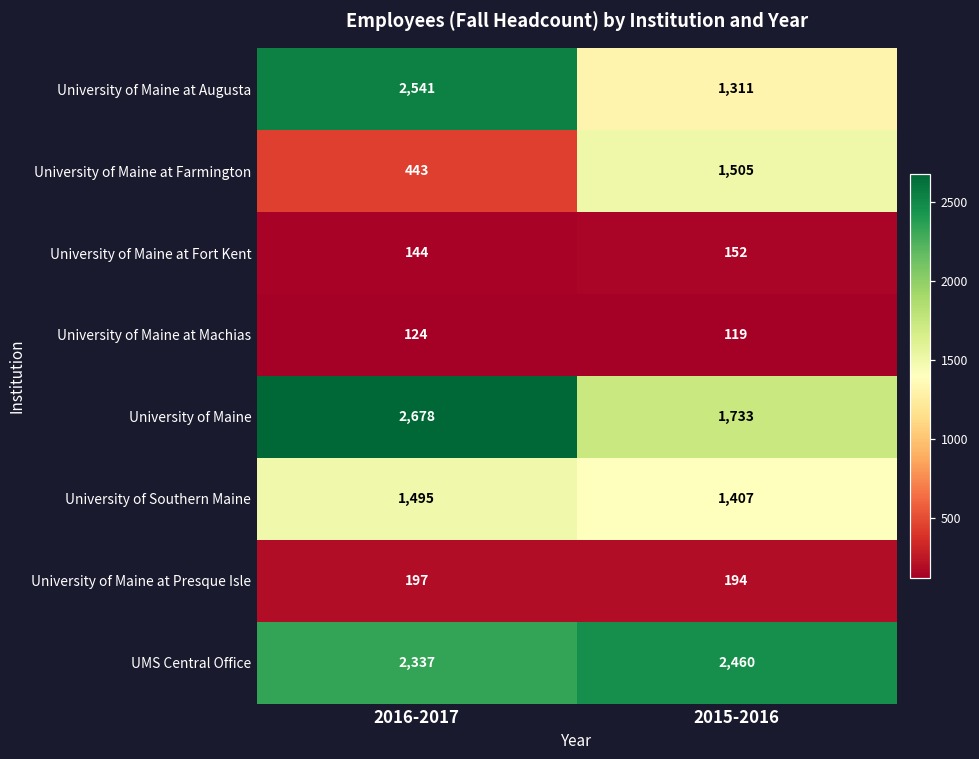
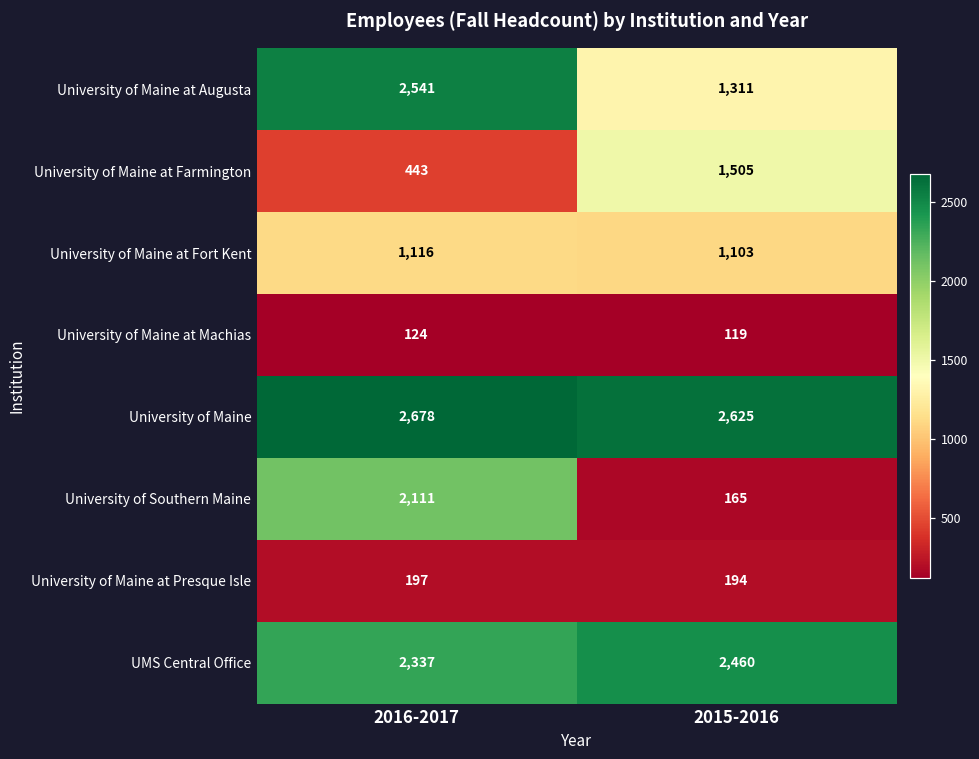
  {
    "University of Maine at Augusta": {
      "2016-2017": "2,541",
      "2015-2016": "1,311"
    },
    "University of Maine at Farmington": {
      "2016-2017": "443",
      "2015-2016": "1,505"
    },
    "University of Maine at Fort Kent": {
-     "2016-2017": "144",
-     "2015-2016": "152"
+     "2016-2017": "1,116",
+     "2015-2016": "1,103"
    },
    "University of Maine at Machias": {
      "2016-2017": "124",
      "2015-2016": "119"
    },
    "University of Maine": {
      "2016-2017": "2,678",
-     "2015-2016": "1,733"
+     "2015-2016": "2,625"
    },
    "University of Southern Maine": {
-     "2016-2017": "1,495",
-     "2015-2016": "1,407"
+     "2016-2017": "2,111",
+     "2015-2016": "165"
    },
    "University of Maine at Presque Isle": {
      "2016-2017": "197",
      "2015-2016": "194"
    },
    "UMS Central Office": {
      "2016-2017": "2,337",
      "2015-2016": "2,460"
    }
  }
